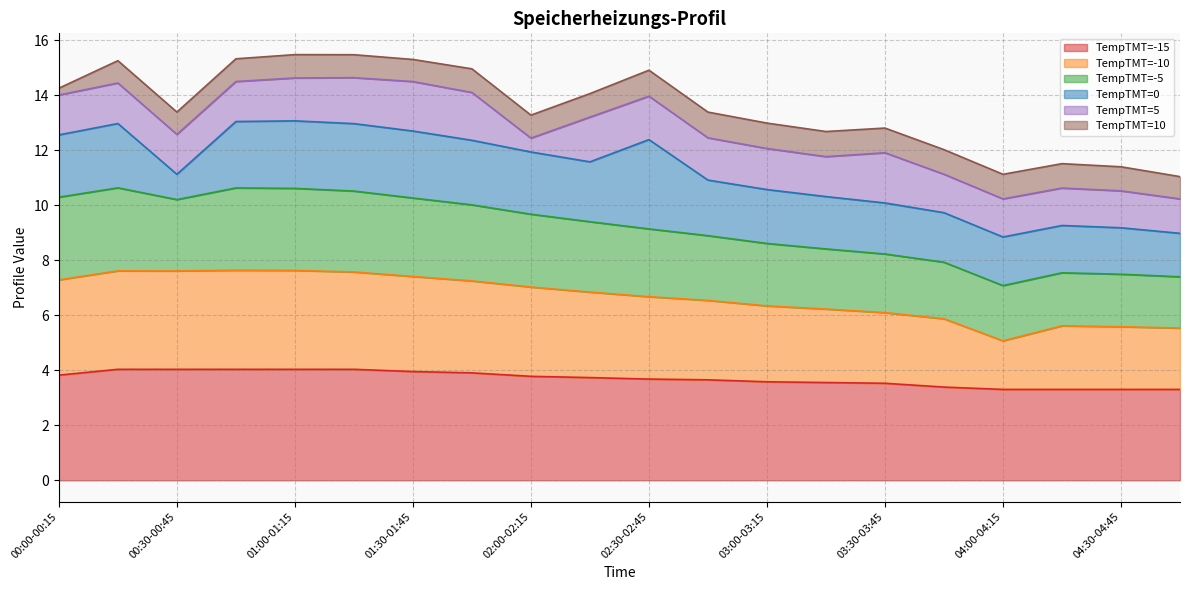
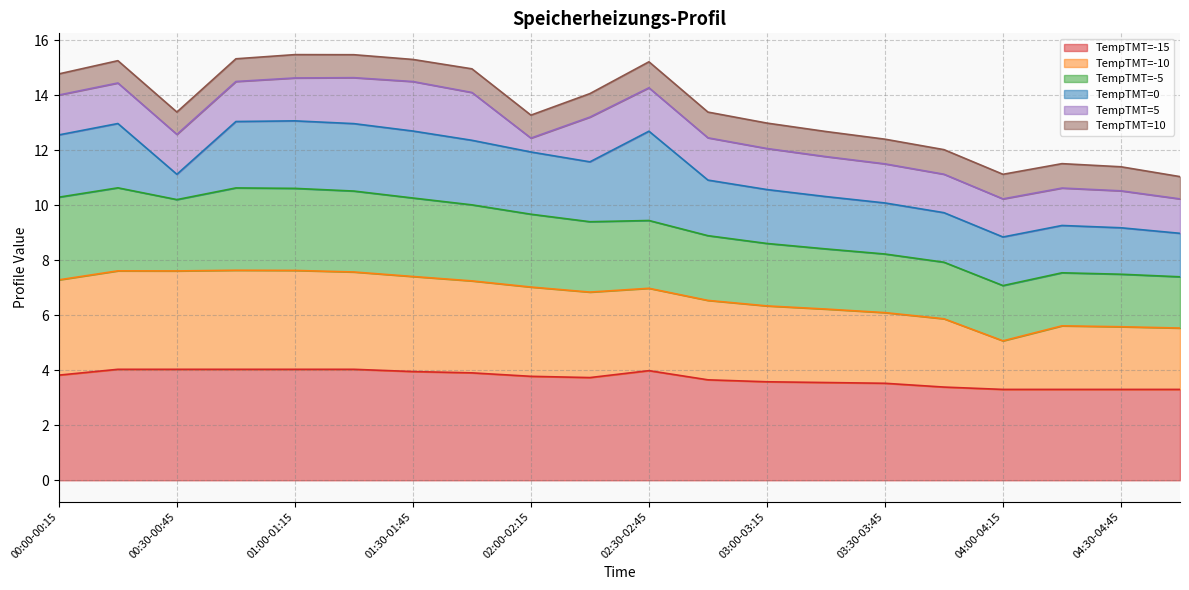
  {
    "TempTMT=-15": {
      "00:00-00:15": 3.8,
      "00:30-00:45": 4.0,
      "01:00-01:15": 4.0,
      "01:30-01:45": 4.0,
      "02:00-02:15": 3.8,
-     "02:30-02:45": 3.7,
+     "02:30-02:45": 4.0,
      "03:00-03:15": 3.6,
      "03:30-03:45": 3.5,
      "04:00-04:15": 3.3,
      "04:30-04:45": 3.3
    },
    "TempTMT=-10": {
      "00:00-00:15": 3.5,
      "00:30-00:45": 3.6,
      "01:00-01:15": 3.6,
      "01:30-01:45": 3.5,
      "02:00-02:15": 3.2,
      "02:30-02:45": 3.0,
      "03:00-03:15": 2.8,
      "03:30-03:45": 2.6,
      "04:00-04:15": 1.8,
      "04:30-04:45": 2.3
    },
    "TempTMT=-5": {
      "00:00-00:15": 3.0,
      "00:30-00:45": 2.6,
      "01:00-01:15": 3.0,
      "01:30-01:45": 2.9,
      "02:00-02:15": 2.6,
      "02:30-02:45": 2.5,
      "03:00-03:15": 2.3,
      "03:30-03:45": 2.1,
      "04:00-04:15": 2.0,
      "04:30-04:45": 1.9
    },
    "TempTMT=0": {
      "00:00-00:15": 2.3,
      "00:30-00:45": 0.9,
      "01:00-01:15": 2.5,
      "01:30-01:45": 2.4,
      "02:00-02:15": 2.3,
      "02:30-02:45": 3.2,
      "03:00-03:15": 2.0,
      "03:30-03:45": 1.9,
      "04:00-04:15": 1.8,
      "04:30-04:45": 1.7
    },
    "TempTMT=5": {
      "00:00-00:15": 1.4,
      "00:30-00:45": 1.5,
      "01:00-01:15": 1.6,
      "01:30-01:45": 1.8,
      "02:00-02:15": 0.5,
      "02:30-02:45": 1.6,
      "03:00-03:15": 1.5,
-     "03:30-03:45": 1.8,
+     "03:30-03:45": 1.4,
      "04:00-04:15": 1.4,
      "04:30-04:45": 1.3
    },
    "TempTMT=10": {
-     "00:00-00:15": 0.2,
+     "00:00-00:15": 0.8,
      "00:30-00:45": 0.8,
      "01:00-01:15": 0.8,
      "01:30-01:45": 0.8,
      "02:00-02:15": 0.8,
      "02:30-02:45": 0.9,
      "03:00-03:15": 0.9,
      "03:30-03:45": 0.9,
      "04:00-04:15": 0.9,
      "04:30-04:45": 0.9
    }
  }
